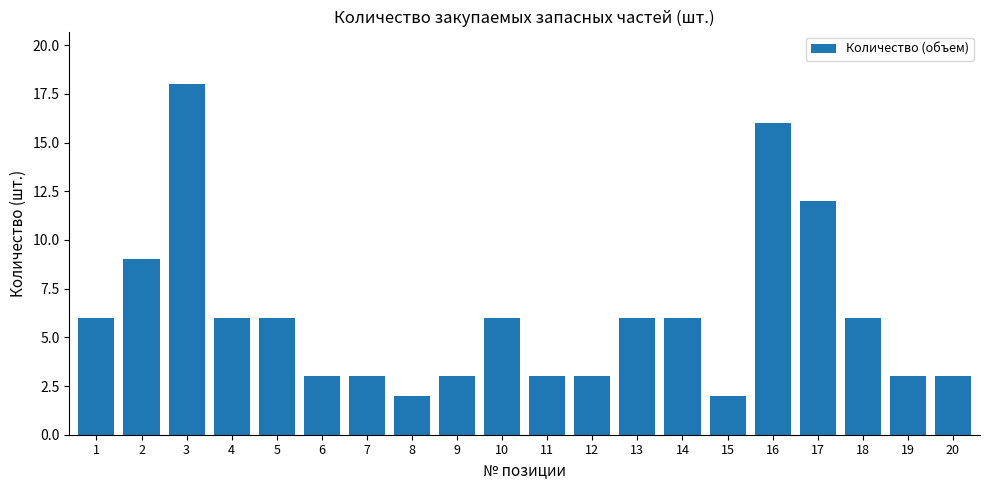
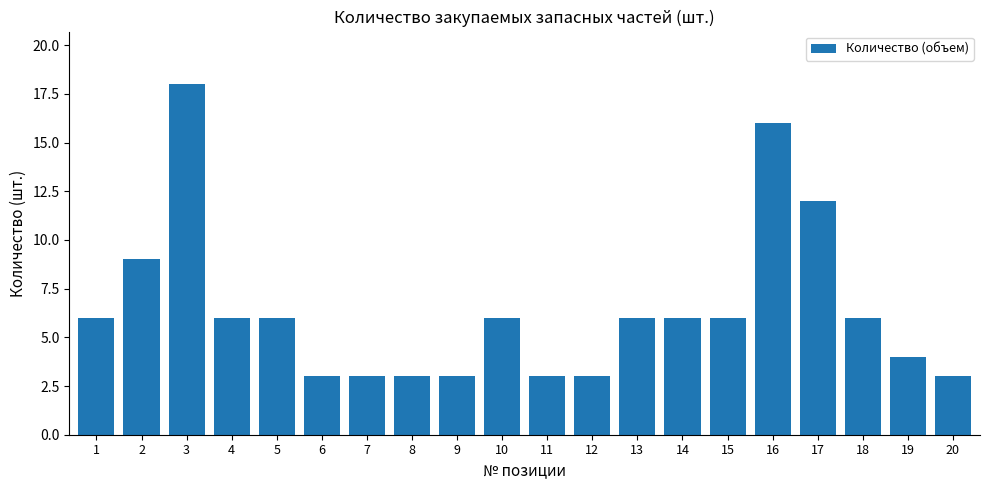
  {
    "1": 6,
    "2": 9,
    "3": 18,
    "4": 6,
    "5": 6,
    "6": 3,
    "7": 3,
-   "8": 2,
+   "8": 3,
    "9": 3,
    "10": 6,
    "11": 3,
    "12": 3,
    "13": 6,
    "14": 6,
-   "15": 2,
+   "15": 6,
    "16": 16,
    "17": 12,
    "18": 6,
-   "19": 3,
+   "19": 4,
    "20": 3
  }
